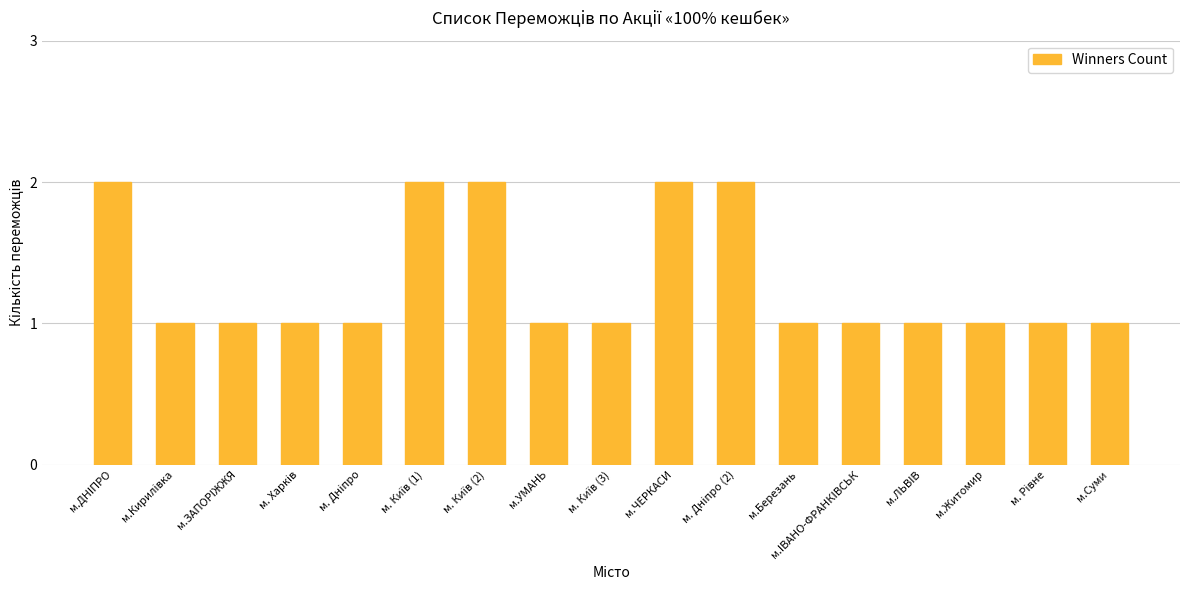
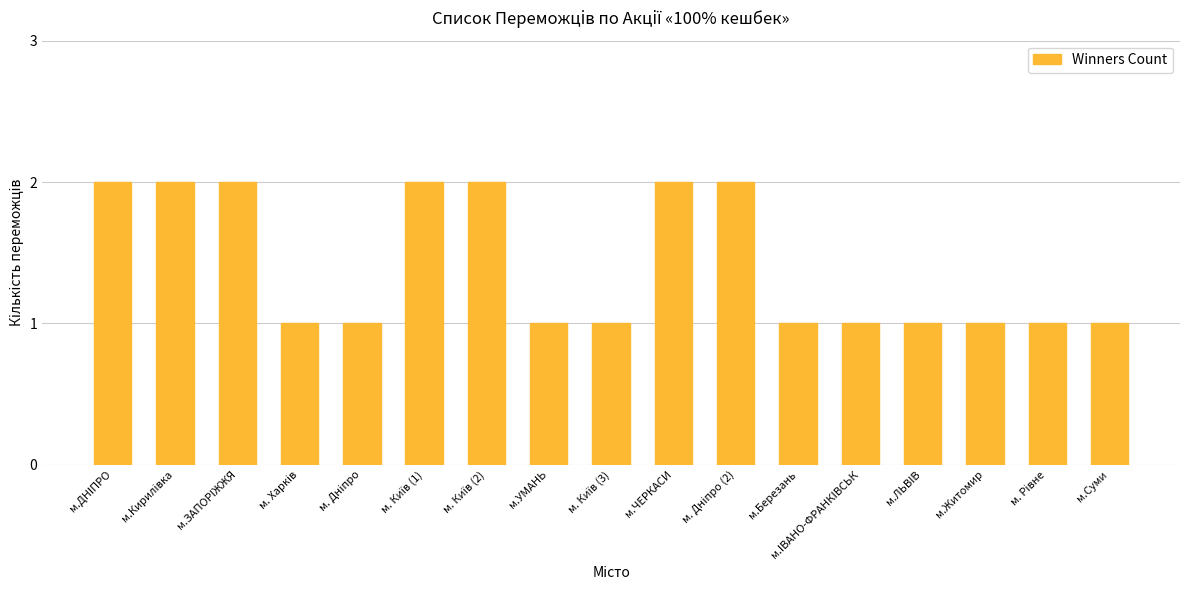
  {
    "м.ДНІПРО": 2,
-   "м.Кирилівка": 1,
-   "м.ЗАПОРІЖЖЯ": 1,
+   "м.Кирилівка": 2,
+   "м.ЗАПОРІЖЖЯ": 2,
    "м. Харків": 1,
    "м. Дніпро": 1,
    "м. Київ (1)": 2,
    "м. Київ (2)": 2,
    "м.УМАНЬ": 1,
    "м. Київ (3)": 1,
    "м.ЧЕРКАСИ": 2,
    "м. Дніпро (2)": 2,
    "м.Березань": 1,
    "м.ІВАНО-ФРАНКІВСЬК": 1,
    "м.ЛЬВІВ": 1,
    "м.Житомир": 1,
    "м. Рівне": 1,
    "м.Суми": 1
  }
